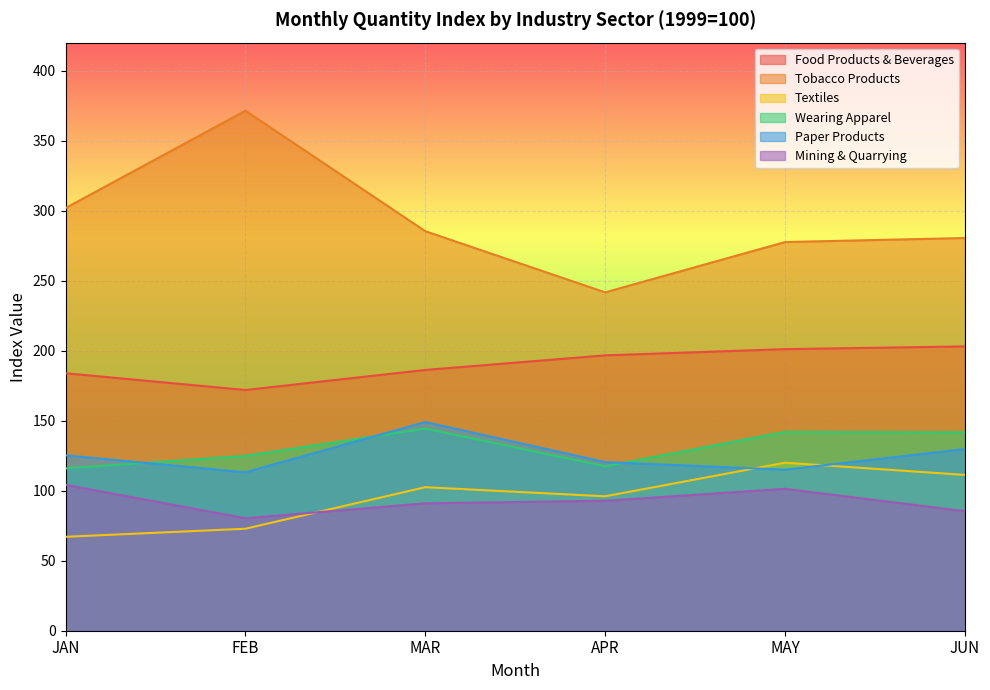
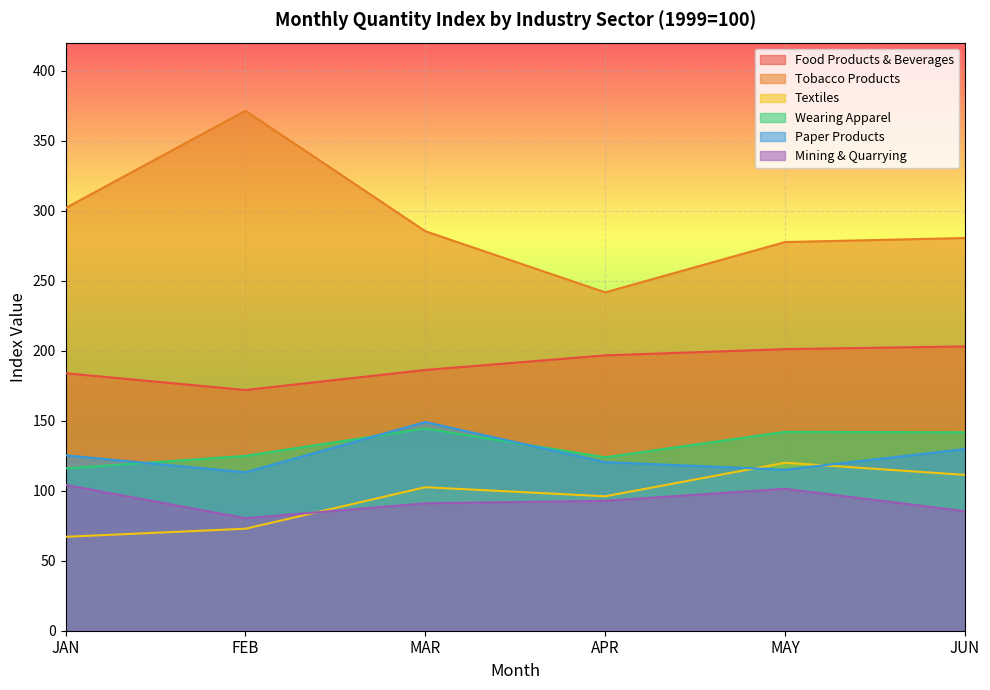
  {
    "Textiles": {
      "JAN": 67,
      "FEB": 73,
      "MAR": 102,
      "APR": 96,
      "MAY": 120,
      "JUN": 111
    },
    "Wearing Apparel": {
      "JAN": 116,
      "FEB": 125,
      "MAR": 144,
-     "APR": 117,
+     "APR": 124,
      "MAY": 142,
      "JUN": 142
    },
    "Paper Products": {
      "JAN": 125,
      "FEB": 113,
      "MAR": 149,
      "APR": 120,
      "MAY": 115,
      "JUN": 130
    },
    "Mining & Quarrying": {
      "JAN": 104,
      "FEB": 80,
      "MAR": 91,
      "APR": 93,
      "MAY": 101,
      "JUN": 85
    }
  }
